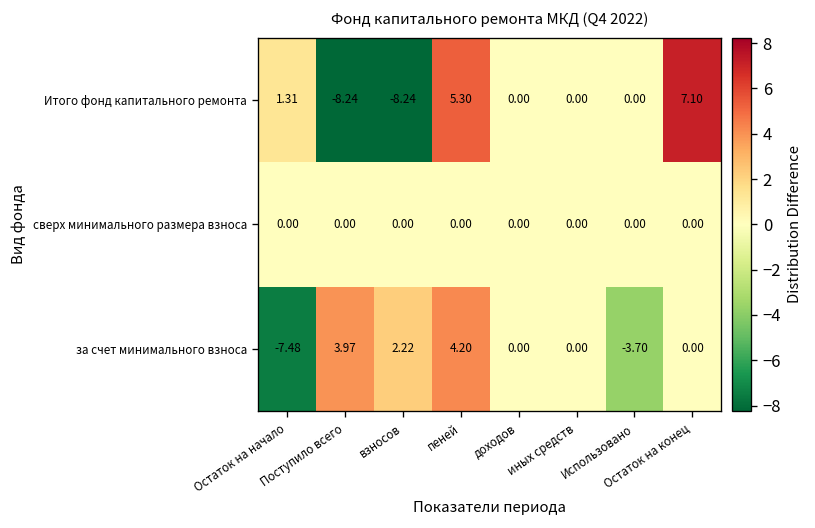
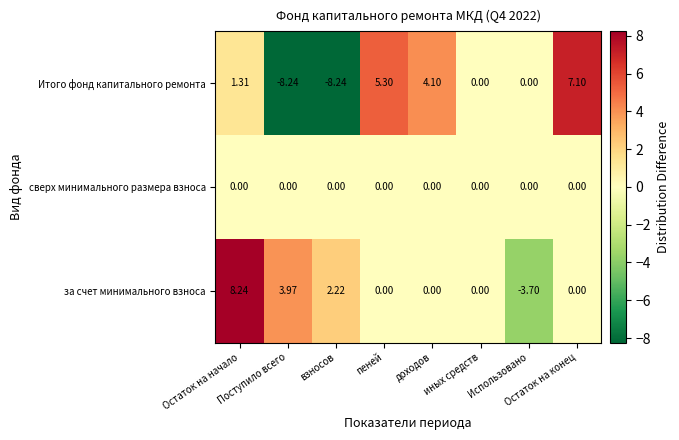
  {
    "Итого фонд капитального ремонта": {
      "Остаток на начало": 1.31,
      "Поступило всего": -8.24,
      "взносов": -8.24,
      "пеней": 5.30,
-     "доходов": 0.00,
+     "доходов": 4.10,
      "иных средств": 0.00,
      "Использовано": 0.00,
      "Остаток на конец": 7.10
    },
    "сверх минимального размера взноса": {
      "Остаток на начало": 0.00,
      "Поступило всего": 0.00,
      "взносов": 0.00,
      "пеней": 0.00,
      "доходов": 0.00,
      "иных средств": 0.00,
      "Использовано": 0.00,
      "Остаток на конец": 0.00
    },
    "за счет минимального взноса": {
-     "Остаток на начало": -7.48,
+     "Остаток на начало": 8.24,
      "Поступило всего": 3.97,
      "взносов": 2.22,
-     "пеней": 4.20,
+     "пеней": 0.00,
      "доходов": 0.00,
      "иных средств": 0.00,
      "Использовано": -3.70,
      "Остаток на конец": 0.00
    }
  }
